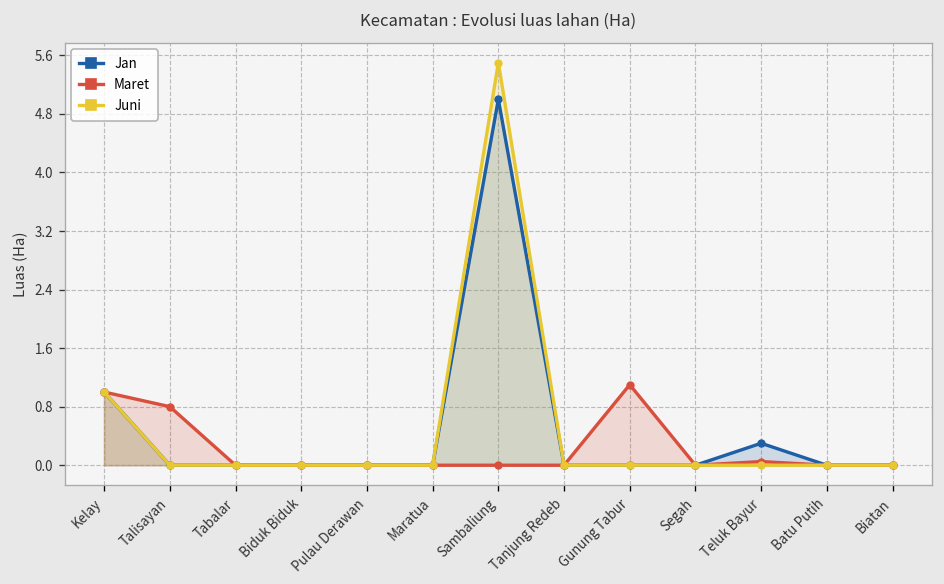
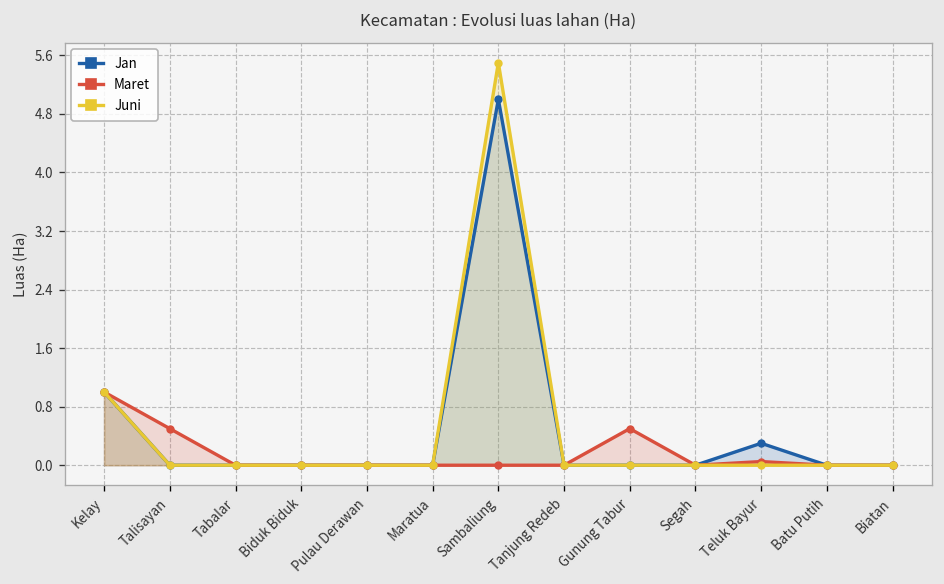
  {
    "Jan": {
      "Sambaliung": 5.0,
      "Teluk Bayur": 0.3
    },
    "Maret": {
-     "Talisayan": 0.8,
+     "Talisayan": 0.5,
      "Sambaliung": 0.0,
-     "Gunung Tabur": 1.1,
+     "Gunung Tabur": 0.5,
      "Teluk Bayur": 0.1
    },
    "Juni": {
      "Sambaliung": 5.5,
      "Teluk Bayur": 0.0
    }
  }
